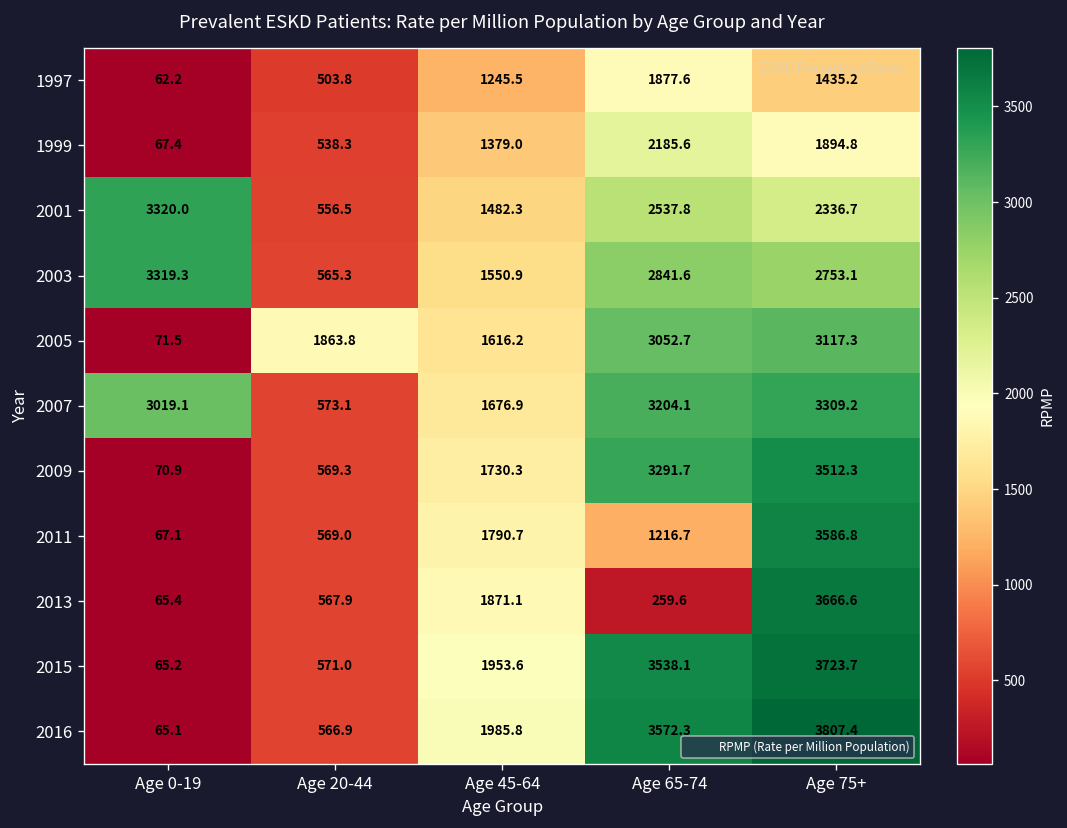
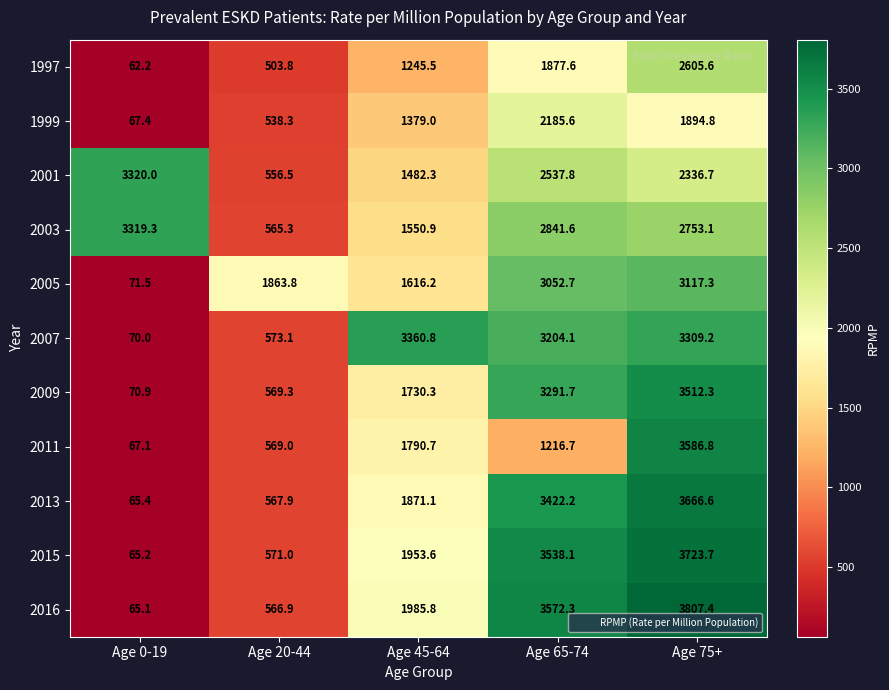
  {
    "1997": {
      "Age 0-19": 62.2,
      "Age 20-44": 503.8,
      "Age 45-64": 1245.5,
      "Age 65-74": 1877.6,
-     "Age 75+": 1435.2
+     "Age 75+": 2605.6
    },
    "1999": {
      "Age 0-19": 67.4,
      "Age 20-44": 538.3,
      "Age 45-64": 1379.0,
      "Age 65-74": 2185.6,
      "Age 75+": 1894.8
    },
    "2001": {
      "Age 0-19": 3320.0,
      "Age 20-44": 556.5,
      "Age 45-64": 1482.3,
      "Age 65-74": 2537.8,
      "Age 75+": 2336.7
    },
    "2003": {
      "Age 0-19": 3319.3,
      "Age 20-44": 565.3,
      "Age 45-64": 1550.9,
      "Age 65-74": 2841.6,
      "Age 75+": 2753.1
    },
    "2005": {
      "Age 0-19": 71.5,
      "Age 20-44": 1863.8,
      "Age 45-64": 1616.2,
      "Age 65-74": 3052.7,
      "Age 75+": 3117.3
    },
    "2007": {
-     "Age 0-19": 3019.1,
+     "Age 0-19": 70.0,
      "Age 20-44": 573.1,
-     "Age 45-64": 1676.9,
+     "Age 45-64": 3360.8,
      "Age 65-74": 3204.1,
      "Age 75+": 3309.2
    },
    "2009": {
      "Age 0-19": 70.9,
      "Age 20-44": 569.3,
      "Age 45-64": 1730.3,
      "Age 65-74": 3291.7,
      "Age 75+": 3512.3
    },
    "2011": {
      "Age 0-19": 67.1,
      "Age 20-44": 569.0,
      "Age 45-64": 1790.7,
      "Age 65-74": 1216.7,
      "Age 75+": 3586.8
    },
    "2013": {
      "Age 0-19": 65.4,
      "Age 20-44": 567.9,
      "Age 45-64": 1871.1,
-     "Age 65-74": 259.6,
+     "Age 65-74": 3422.2,
      "Age 75+": 3666.6
    },
    "2015": {
      "Age 0-19": 65.2,
      "Age 20-44": 571.0,
      "Age 45-64": 1953.6,
      "Age 65-74": 3538.1,
      "Age 75+": 3723.7
    },
    "2016": {
      "Age 0-19": 65.1,
      "Age 20-44": 566.9,
      "Age 45-64": 1985.8
    }
  }
